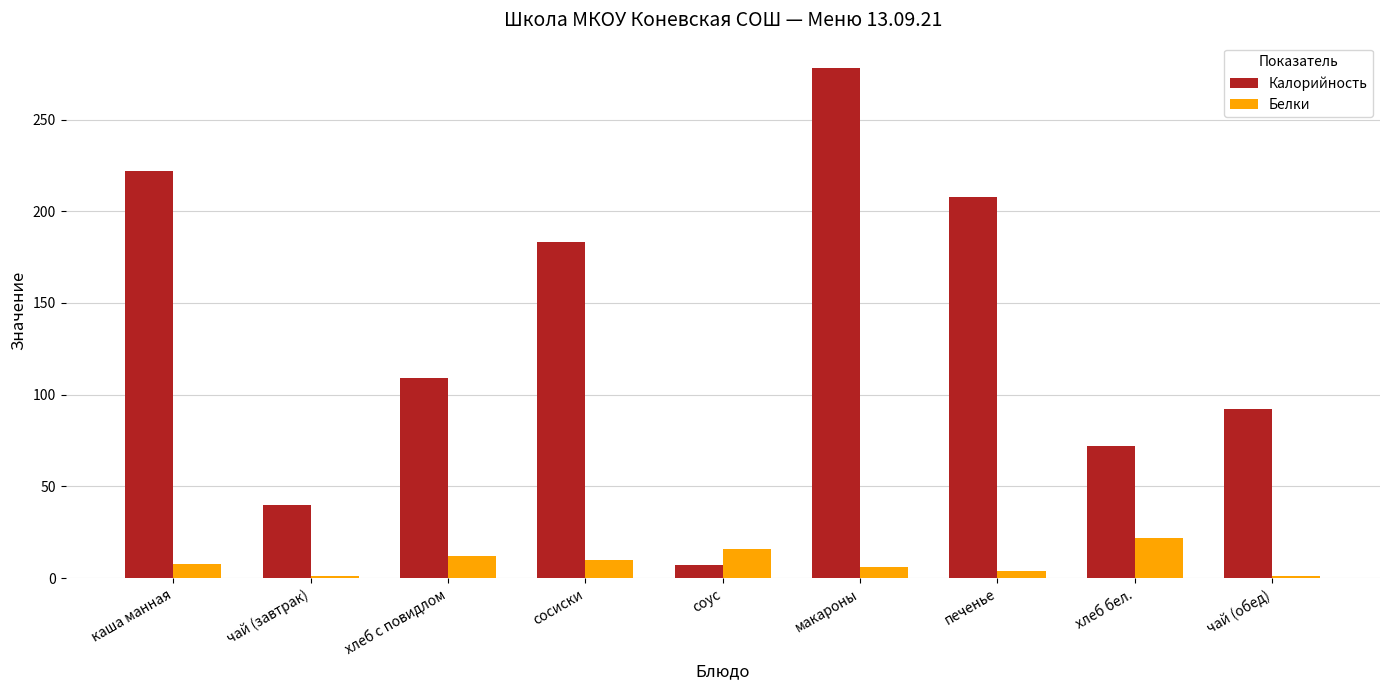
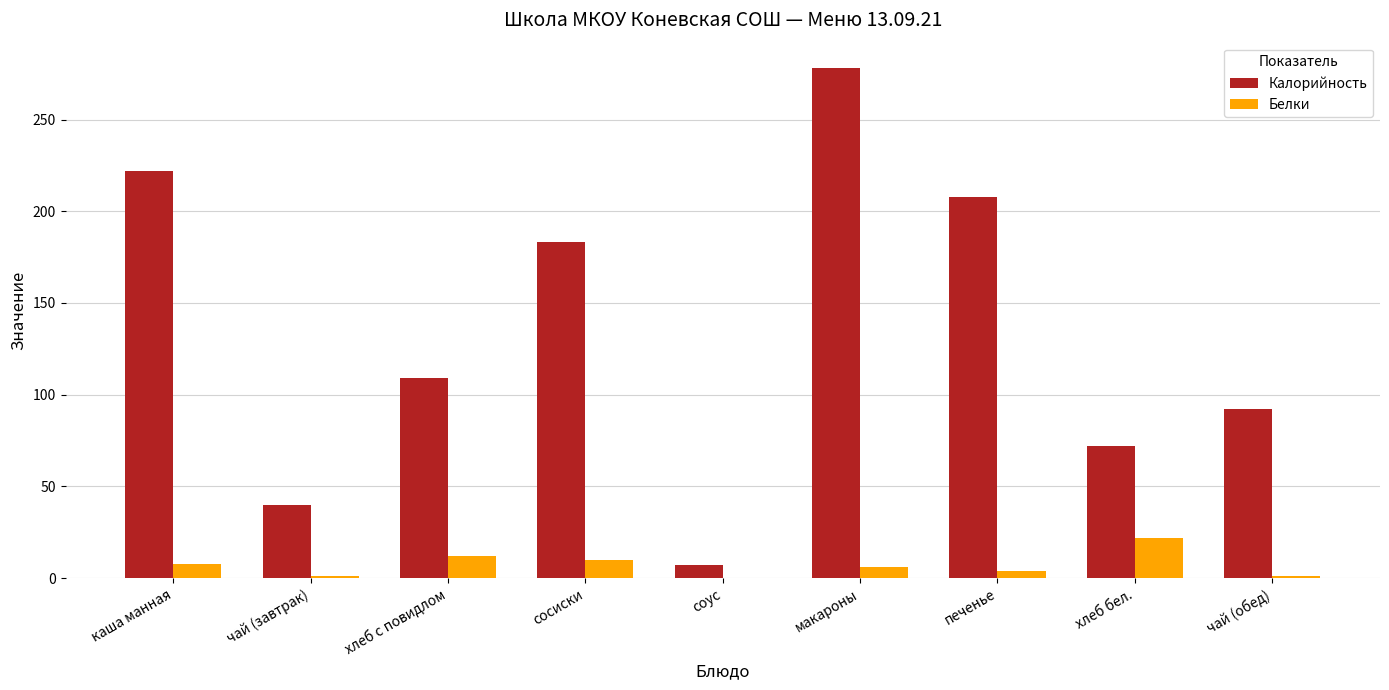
  {
    "Калорийность": {
      "каша манная": 222,
      "чай (завтрак)": 40,
      "хлеб с повидлом": 109,
      "сосиски": 183,
      "соус": 7,
      "макароны": 278,
      "печенье": 208,
      "хлеб бел.": 72,
      "чай (обед)": 92
    },
    "Белки": {
      "каша манная": 7,
      "хлеб с повидлом": 12,
      "сосиски": 10,
-     "соус": 16,
+     "соус": 0,
      "макароны": 6,
      "печенье": 4,
      "хлеб бел.": 22
    }
  }
